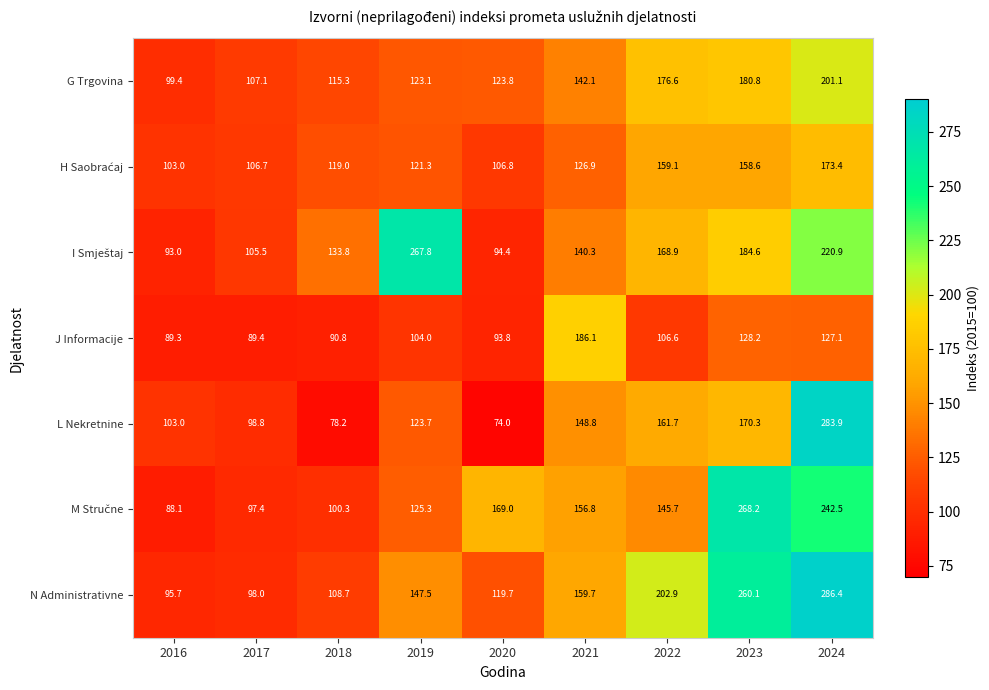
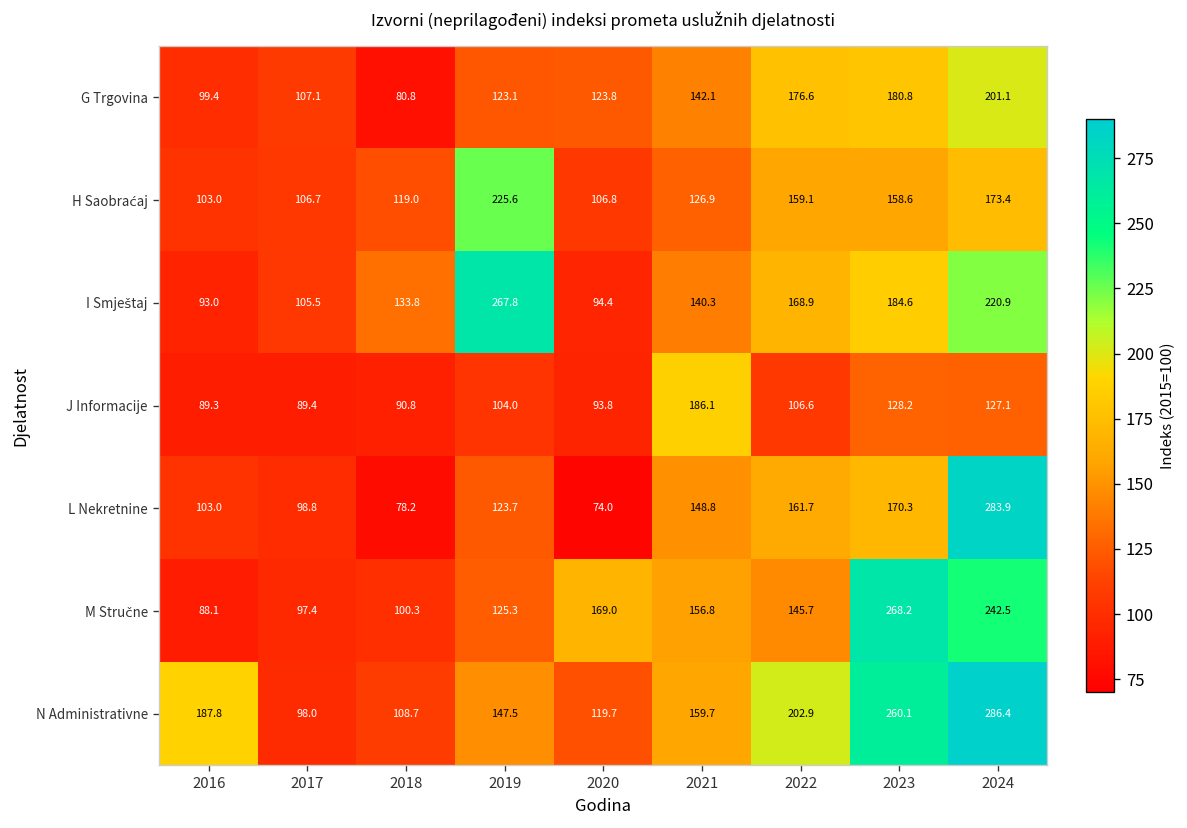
  {
    "G Trgovina": {
      "2016": 99.4,
      "2017": 107.1,
-     "2018": 115.3,
+     "2018": 80.8,
      "2019": 123.1,
      "2020": 123.8,
      "2021": 142.1,
      "2022": 176.6,
      "2023": 180.8,
      "2024": 201.1
    },
    "H Saobraćaj": {
      "2016": 103.0,
      "2017": 106.7,
      "2018": 119.0,
-     "2019": 121.3,
+     "2019": 225.6,
      "2020": 106.8,
      "2021": 126.9,
      "2022": 159.1,
      "2023": 158.6,
      "2024": 173.4
    },
    "I Smještaj": {
      "2016": 93.0,
      "2017": 105.5,
      "2018": 133.8,
      "2019": 267.8,
      "2020": 94.4,
      "2021": 140.3,
      "2022": 168.9,
      "2023": 184.6,
      "2024": 220.9
    },
    "J Informacije": {
      "2016": 89.3,
      "2017": 89.4,
      "2018": 90.8,
      "2019": 104.0,
      "2020": 93.8,
      "2021": 186.1,
      "2022": 106.6,
      "2023": 128.2,
      "2024": 127.1
    },
    "L Nekretnine": {
      "2016": 103.0,
      "2017": 98.8,
      "2018": 78.2,
      "2019": 123.7,
      "2020": 74.0,
      "2021": 148.8,
      "2022": 161.7,
      "2023": 170.3,
      "2024": 283.9
    },
    "M Stručne": {
      "2016": 88.1,
      "2017": 97.4,
      "2018": 100.3,
      "2019": 125.3,
      "2020": 169.0,
      "2021": 156.8,
      "2022": 145.7,
      "2023": 268.2,
      "2024": 242.5
    },
    "N Administrativne": {
-     "2016": 95.7,
+     "2016": 187.8,
      "2017": 98.0,
      "2018": 108.7,
      "2019": 147.5,
      "2020": 119.7,
      "2021": 159.7,
      "2022": 202.9,
      "2023": 260.1,
      "2024": 286.4
    }
  }
